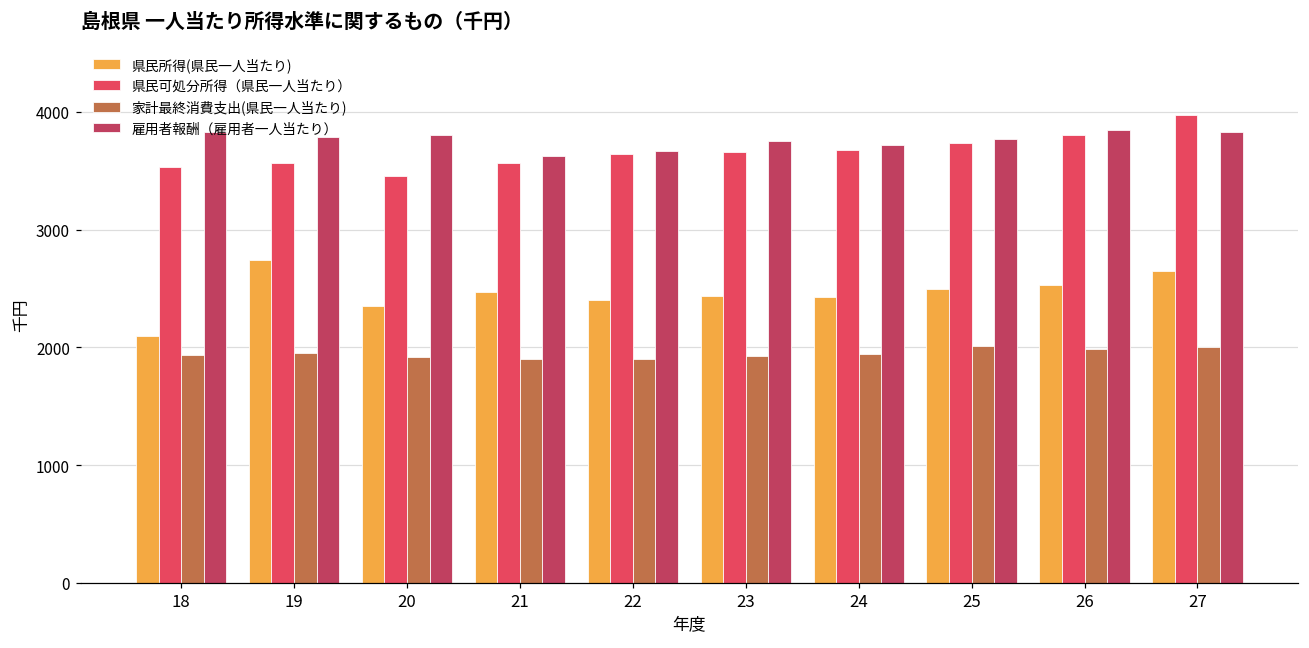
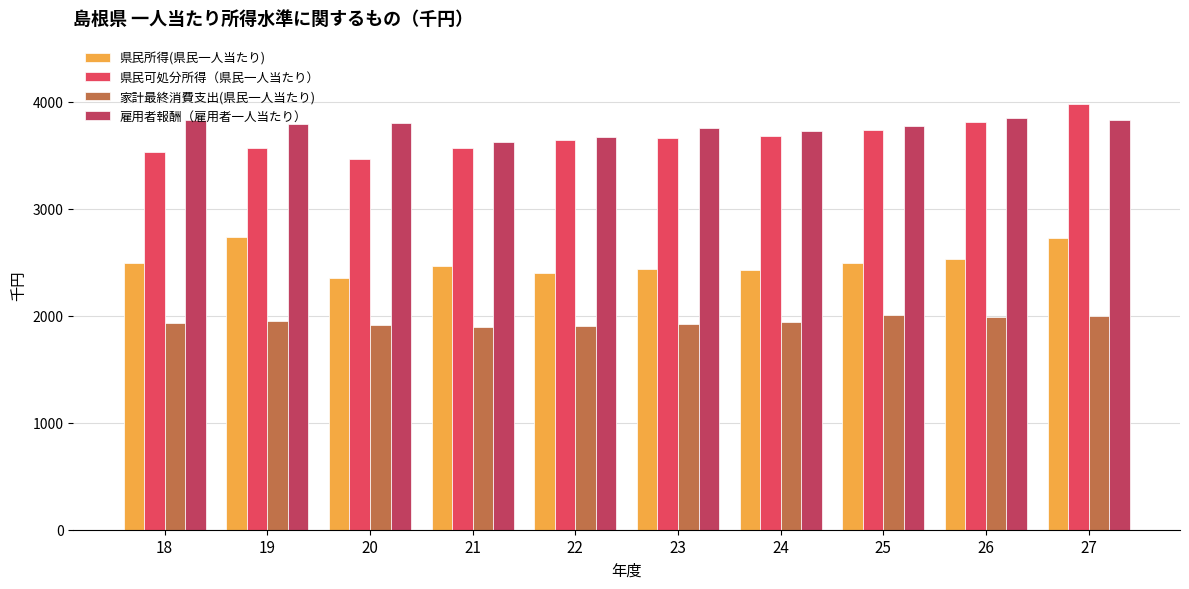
  {
    "県民所得(県民一人当たり)": {
-     "18": 2100,
+     "18": 2490,
      "19": 2740,
      "20": 2350,
      "21": 2470,
      "22": 2400,
      "23": 2430,
      "24": 2430,
      "25": 2500,
      "26": 2530,
-     "27": 2650
+     "27": 2730
    }
  }
